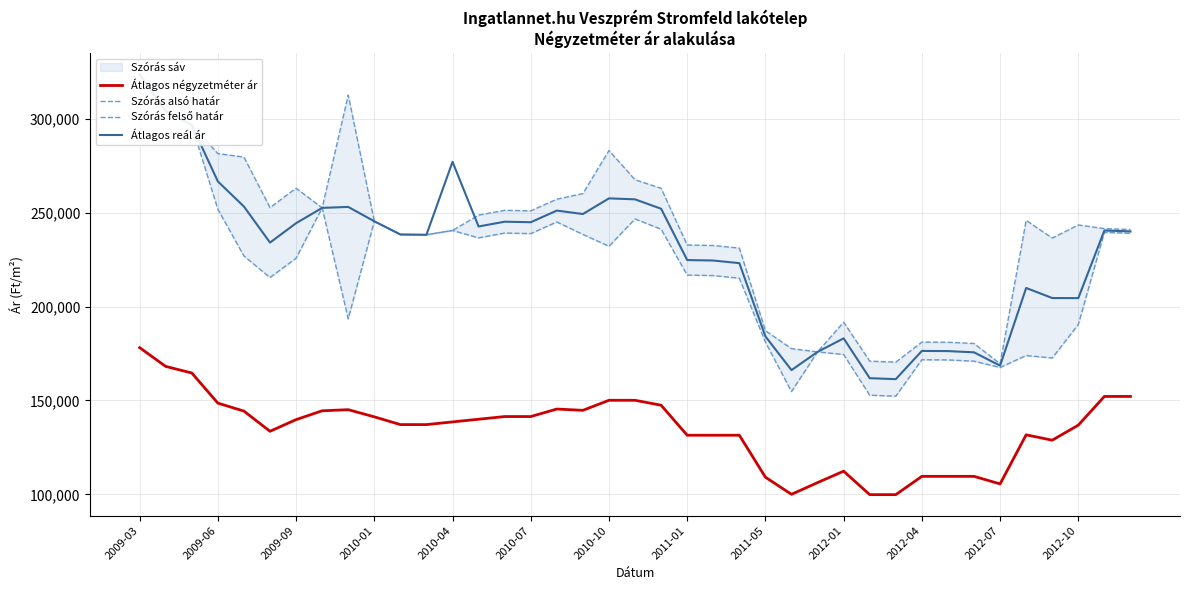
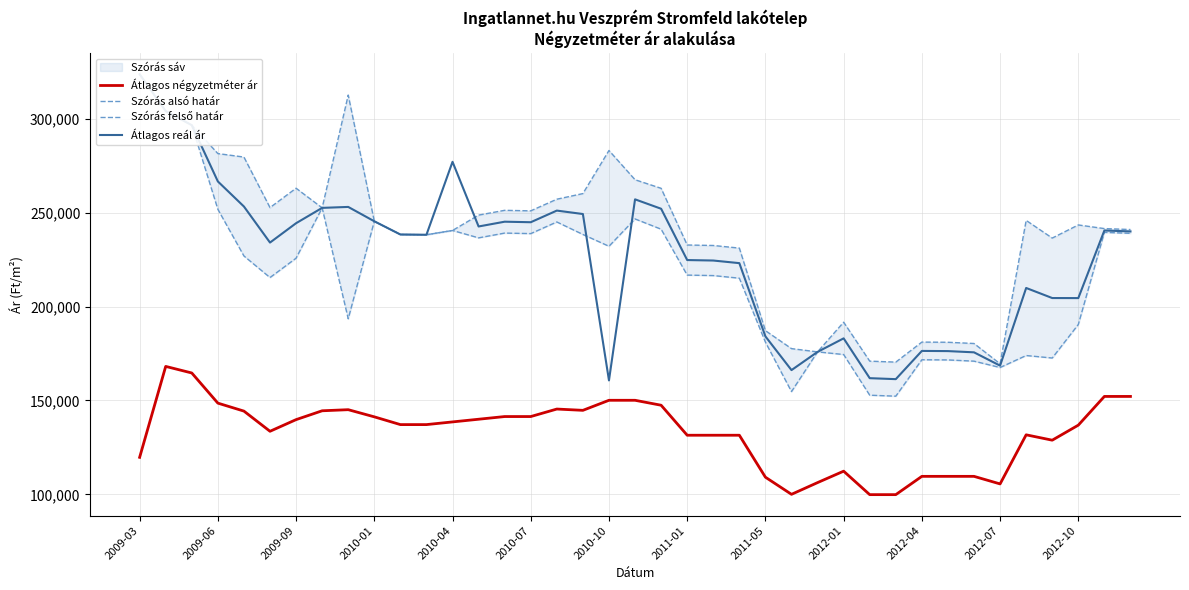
  {
    "Átlagos négyzetméter ár": {
-     "2009-03": "178,000",
+     "2009-03": "120,000",
      "2009-06": "149,000",
      "2009-09": "140,000",
      "2010-01": "141,000",
      "2010-04": "139,000",
      "2010-07": "141,000",
      "2010-10": "150,000",
      "2011-01": "131,000",
      "2011-05": "109,000",
      "2012-01": "112,000",
      "2012-04": "110,000",
      "2012-07": "106,000",
      "2012-10": "137,000"
    },
    "Átlagos reál ár": {
      "2009-06": "267,000",
      "2009-09": "244,000",
      "2010-04": "277,000",
      "2010-07": "245,000",
-     "2010-10": "258,000",
+     "2010-10": "161,000",
      "2011-01": "225,000",
      "2011-05": "184,000",
      "2012-01": "183,000",
      "2012-04": "176,000",
      "2012-10": "205,000"
    }
  }
